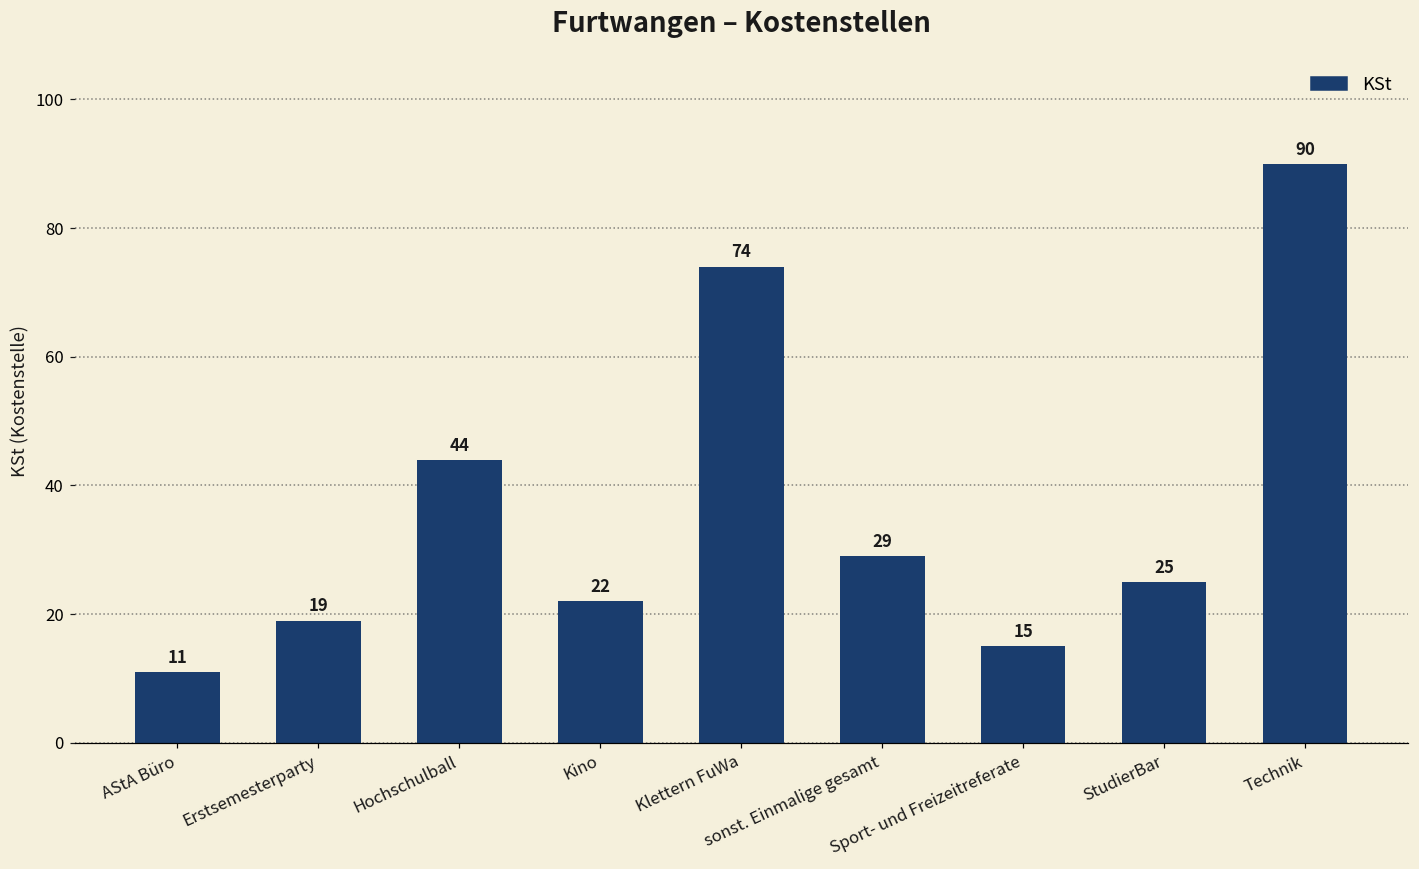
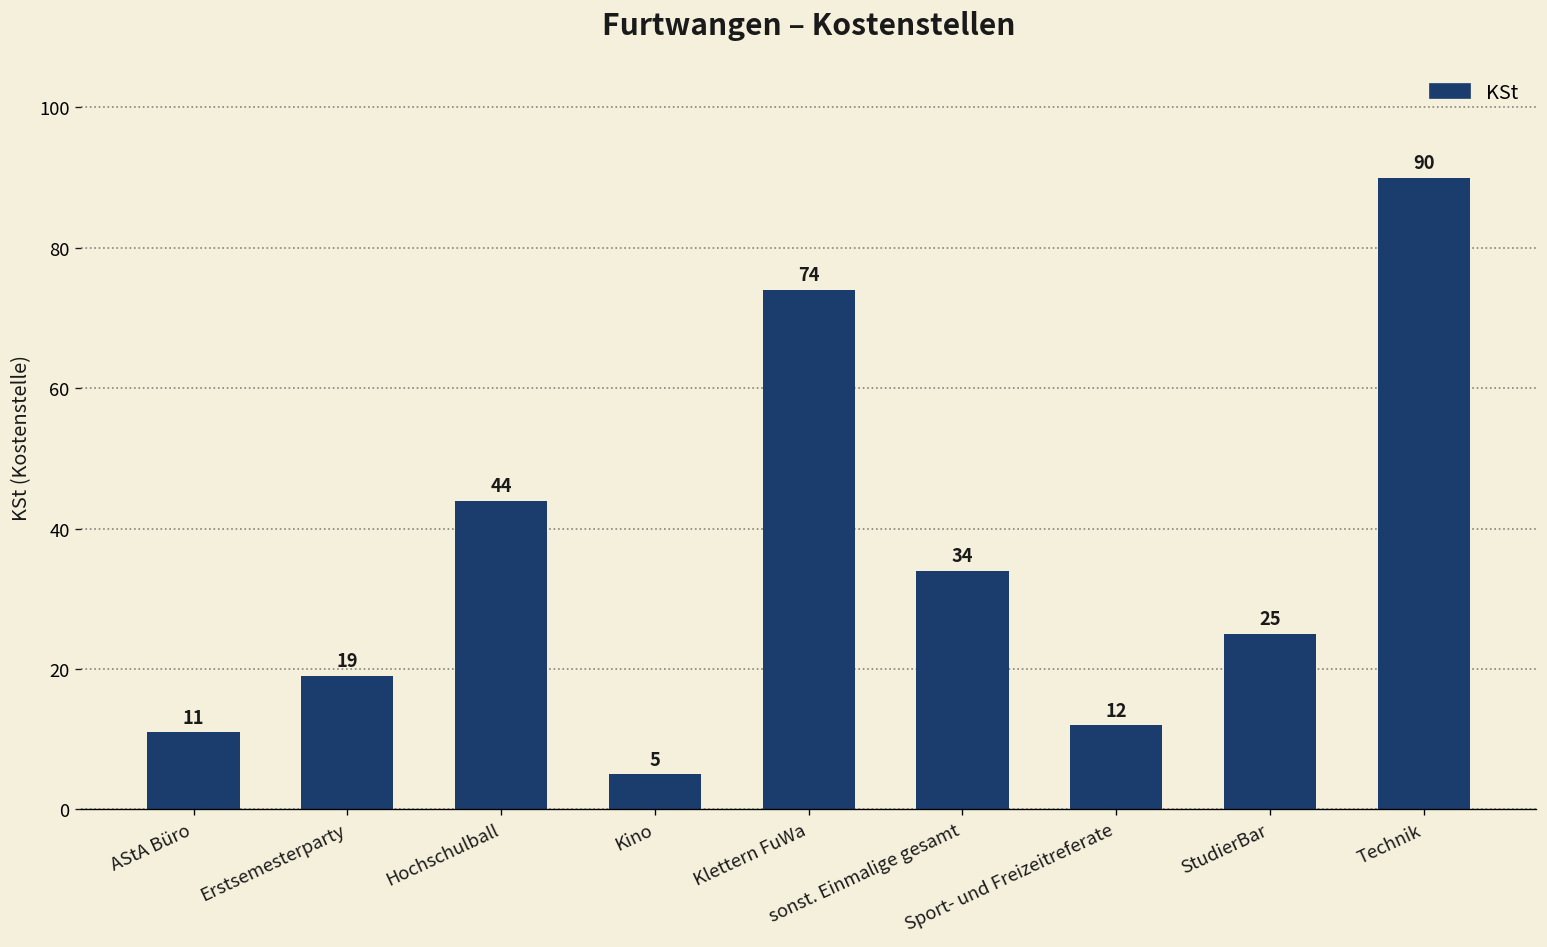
  {
    "AStA Büro": 11,
    "Erstsemesterparty": 19,
    "Hochschulball": 44,
-   "Kino": 22,
+   "Kino": 5,
    "Klettern FuWa": 74,
-   "sonst. Einmalige gesamt": 29,
-   "Sport- und Freizeitreferate": 15,
+   "sonst. Einmalige gesamt": 34,
+   "Sport- und Freizeitreferate": 12,
    "StudierBar": 25,
    "Technik": 90
  }
